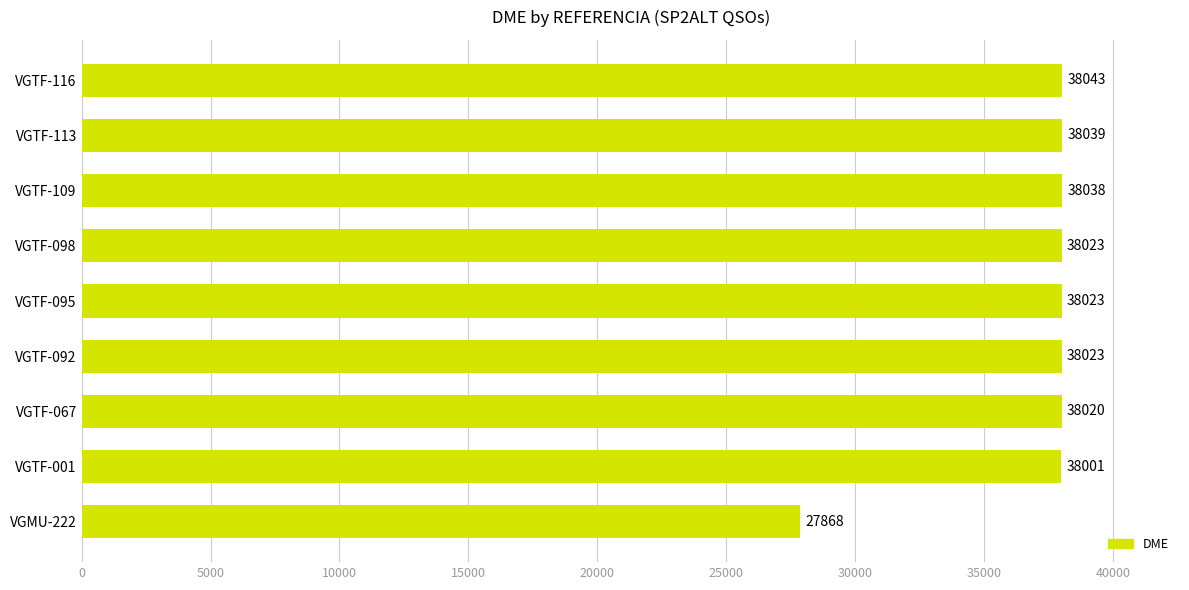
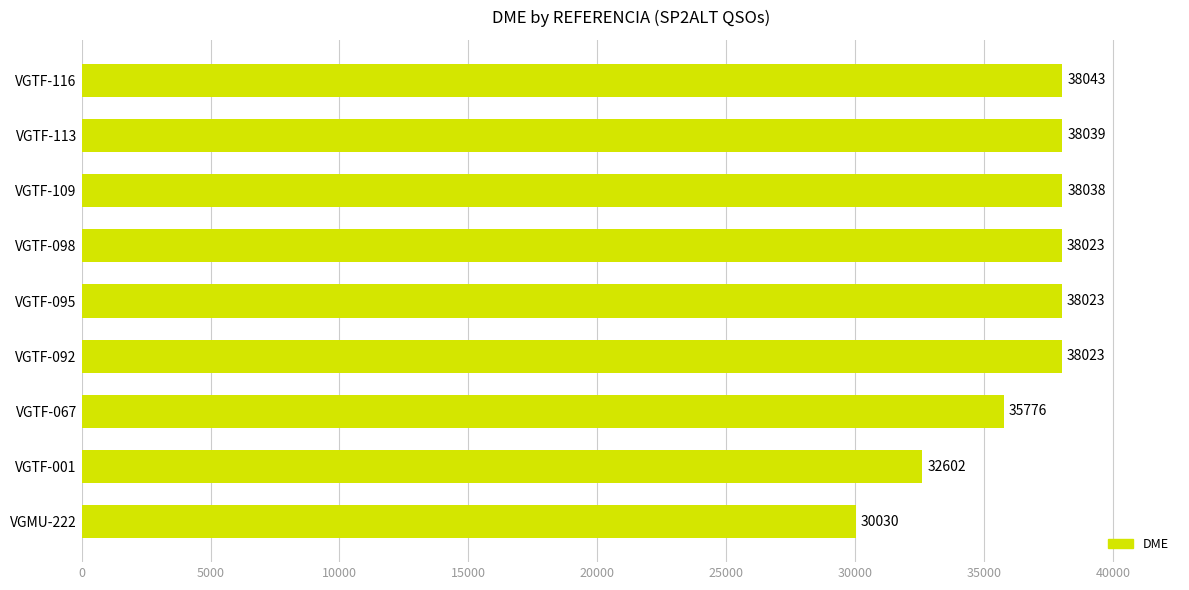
  {
    "VGTF-116": 38043,
    "VGTF-113": 38039,
    "VGTF-109": 38038,
    "VGTF-098": 38023,
    "VGTF-095": 38023,
    "VGTF-092": 38023,
-   "VGTF-067": 38020,
-   "VGTF-001": 38001,
-   "VGMU-222": 27868
+   "VGTF-067": 35776,
+   "VGTF-001": 32602,
+   "VGMU-222": 30030
  }
